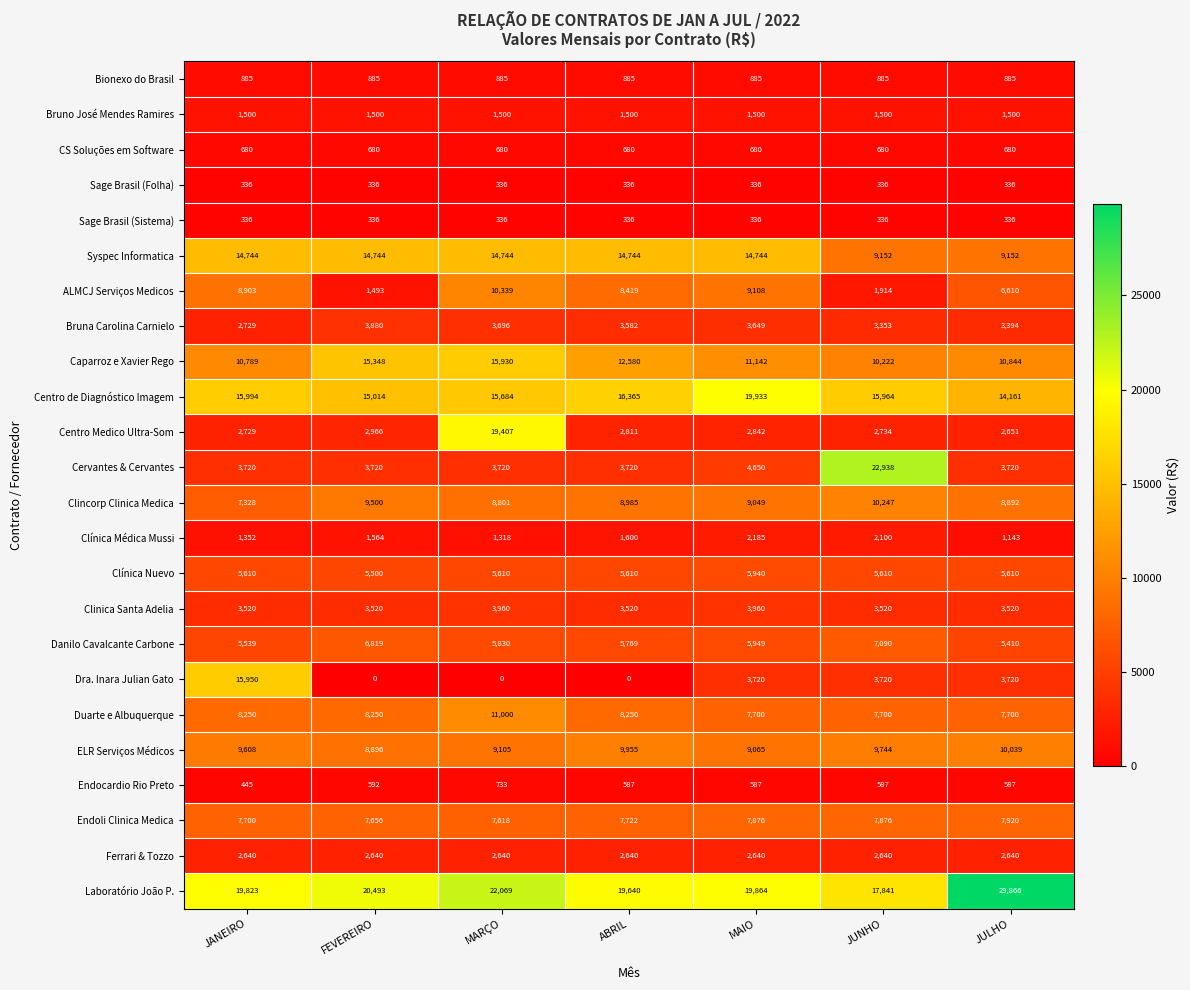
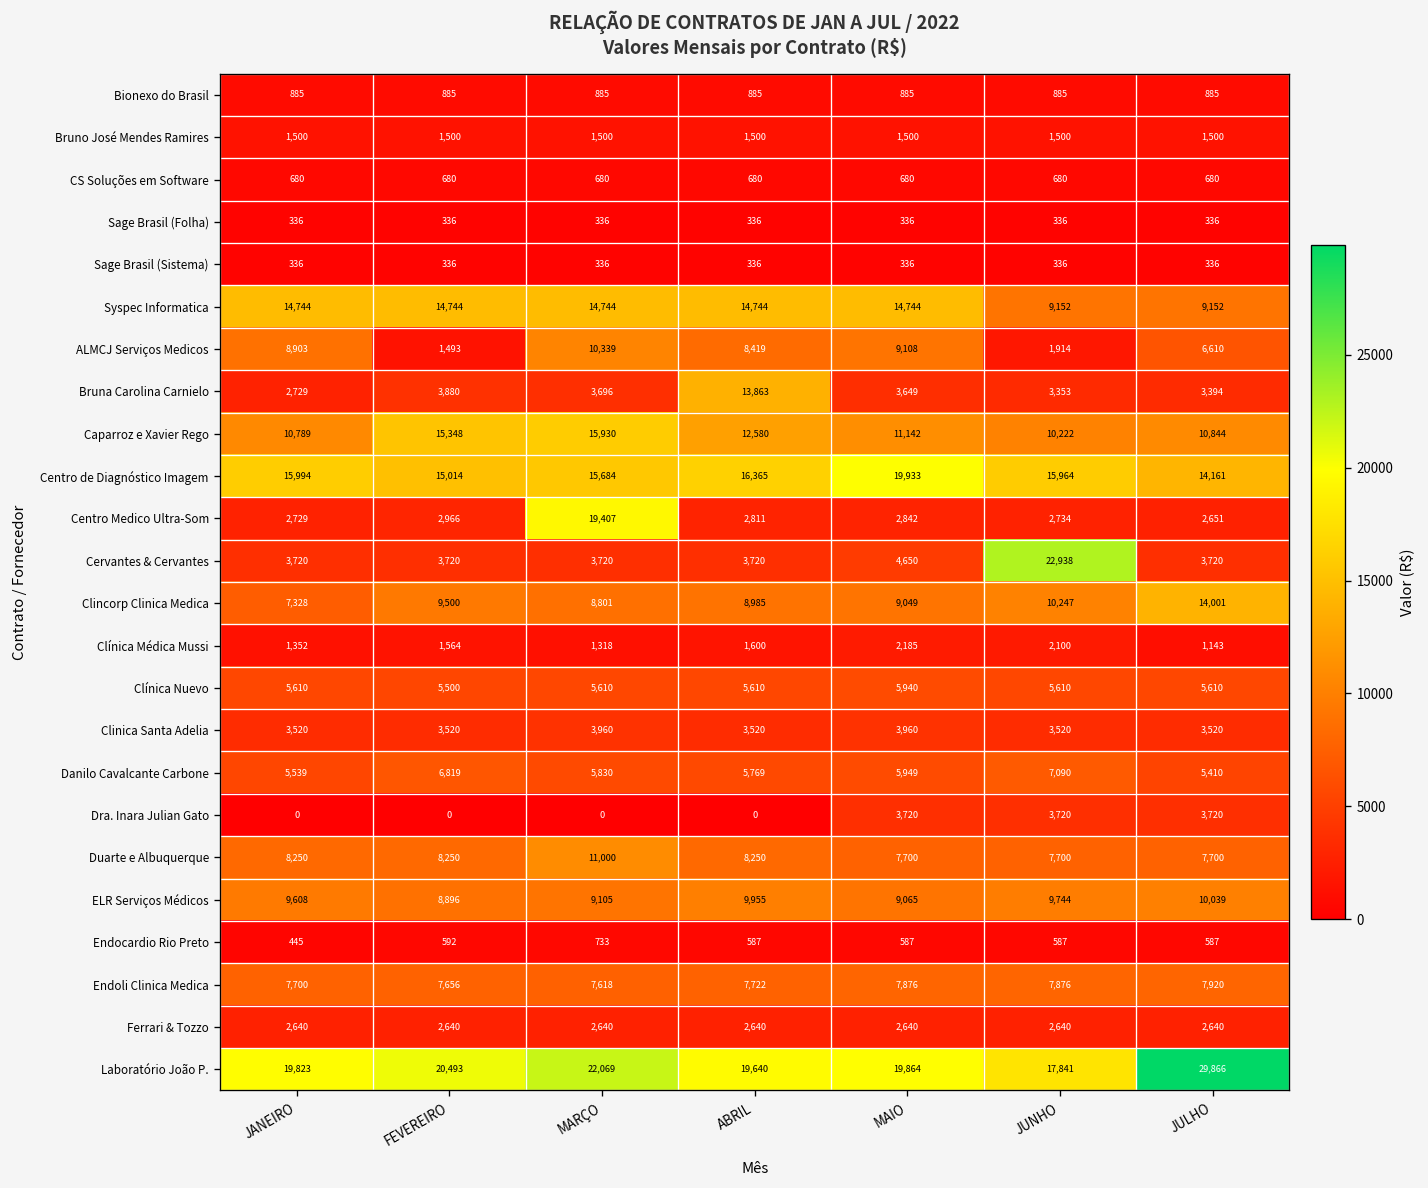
  {
    "Bionexo do Brasil": {
      "JANEIRO": "885",
      "FEVEREIRO": "885",
      "MARÇO": "885",
      "ABRIL": "885",
      "MAIO": "885",
      "JUNHO": "885",
      "JULHO": "885"
    },
    "Bruno José Mendes Ramires": {
      "JANEIRO": "1,500",
      "FEVEREIRO": "1,500",
      "MARÇO": "1,500",
      "ABRIL": "1,500",
      "MAIO": "1,500",
      "JUNHO": "1,500",
      "JULHO": "1,500"
    },
    "CS Soluções em Software": {
      "JANEIRO": "680",
      "FEVEREIRO": "680",
      "MARÇO": "680",
      "ABRIL": "680",
      "MAIO": "680",
      "JUNHO": "680",
      "JULHO": "680"
    },
    "Sage Brasil (Folha)": {
      "JANEIRO": "336",
      "FEVEREIRO": "336",
      "MARÇO": "336",
      "ABRIL": "336",
      "MAIO": "336",
      "JUNHO": "336",
      "JULHO": "336"
    },
    "Sage Brasil (Sistema)": {
      "JANEIRO": "336",
      "FEVEREIRO": "336",
      "MARÇO": "336",
      "ABRIL": "336",
      "MAIO": "336",
      "JUNHO": "336",
      "JULHO": "336"
    },
    "Syspec Informatica": {
      "JANEIRO": "14,744",
      "FEVEREIRO": "14,744",
      "MARÇO": "14,744",
      "ABRIL": "14,744",
      "MAIO": "14,744",
      "JUNHO": "9,152",
      "JULHO": "9,152"
    },
    "ALMCJ Serviços Medicos": {
      "JANEIRO": "8,903",
      "FEVEREIRO": "1,493",
      "MARÇO": "10,339",
      "ABRIL": "8,419",
      "MAIO": "9,108",
      "JUNHO": "1,914",
      "JULHO": "6,610"
    },
    "Bruna Carolina Carnielo": {
      "JANEIRO": "2,729",
      "FEVEREIRO": "3,880",
      "MARÇO": "3,696",
-     "ABRIL": "3,582",
+     "ABRIL": "13,863",
      "MAIO": "3,649",
      "JUNHO": "3,353",
      "JULHO": "3,394"
    },
    "Caparroz e Xavier Rego": {
      "JANEIRO": "10,789",
      "FEVEREIRO": "15,348",
      "MARÇO": "15,930",
      "ABRIL": "12,580",
      "MAIO": "11,142",
      "JUNHO": "10,222",
      "JULHO": "10,844"
    },
    "Centro de Diagnóstico Imagem": {
      "JANEIRO": "15,994",
      "FEVEREIRO": "15,014",
      "MARÇO": "15,684",
      "ABRIL": "16,365",
      "MAIO": "19,933",
      "JUNHO": "15,964",
      "JULHO": "14,161"
    },
    "Centro Medico Ultra-Som": {
      "JANEIRO": "2,729",
      "FEVEREIRO": "2,966",
      "MARÇO": "19,407",
      "ABRIL": "2,811",
      "MAIO": "2,842",
      "JUNHO": "2,734",
      "JULHO": "2,651"
    },
    "Cervantes & Cervantes": {
      "JANEIRO": "3,720",
      "FEVEREIRO": "3,720",
      "MARÇO": "3,720",
      "ABRIL": "3,720",
      "MAIO": "4,650",
      "JUNHO": "22,938",
      "JULHO": "3,720"
    },
    "Clincorp Clinica Medica": {
      "JANEIRO": "7,328",
      "FEVEREIRO": "9,500",
      "MARÇO": "8,801",
      "ABRIL": "8,985",
      "MAIO": "9,049",
      "JUNHO": "10,247",
-     "JULHO": "8,892"
+     "JULHO": "14,001"
    },
    "Clínica Médica Mussi": {
      "JANEIRO": "1,352",
      "FEVEREIRO": "1,564",
      "MARÇO": "1,318",
      "ABRIL": "1,600",
      "MAIO": "2,185",
      "JUNHO": "2,100",
      "JULHO": "1,143"
    },
    "Clínica Nuevo": {
      "JANEIRO": "5,610",
      "FEVEREIRO": "5,500",
      "MARÇO": "5,610",
      "ABRIL": "5,610",
      "MAIO": "5,940",
      "JUNHO": "5,610",
      "JULHO": "5,610"
    },
    "Clinica Santa Adelia": {
      "JANEIRO": "3,520",
      "FEVEREIRO": "3,520",
      "MARÇO": "3,960",
      "ABRIL": "3,520",
      "MAIO": "3,960",
      "JUNHO": "3,520",
      "JULHO": "3,520"
    },
    "Danilo Cavalcante Carbone": {
      "JANEIRO": "5,539",
      "FEVEREIRO": "6,819",
      "MARÇO": "5,830",
      "ABRIL": "5,769",
      "MAIO": "5,949",
      "JUNHO": "7,090",
      "JULHO": "5,410"
    },
    "Dra. Inara Julian Gato": {
-     "JANEIRO": "15,950",
+     "JANEIRO": "0",
      "FEVEREIRO": "0",
      "MARÇO": "0",
      "ABRIL": "0",
      "MAIO": "3,720",
      "JUNHO": "3,720",
      "JULHO": "3,720"
    },
    "Duarte e Albuquerque": {
      "JANEIRO": "8,250",
      "FEVEREIRO": "8,250",
      "MARÇO": "11,000",
      "ABRIL": "8,250",
      "MAIO": "7,700",
      "JUNHO": "7,700",
      "JULHO": "7,700"
    },
    "ELR Serviços Médicos": {
      "JANEIRO": "9,608",
      "FEVEREIRO": "8,896",
      "MARÇO": "9,105",
      "ABRIL": "9,955",
      "MAIO": "9,065",
      "JUNHO": "9,744",
      "JULHO": "10,039"
    },
    "Endocardio Rio Preto": {
      "JANEIRO": "445",
      "FEVEREIRO": "592",
      "MARÇO": "733",
      "ABRIL": "587",
      "MAIO": "587",
      "JUNHO": "587",
      "JULHO": "587"
    },
    "Endoli Clinica Medica": {
      "JANEIRO": "7,700",
      "FEVEREIRO": "7,656",
      "MARÇO": "7,618",
      "ABRIL": "7,722",
      "MAIO": "7,876",
      "JUNHO": "7,876",
      "JULHO": "7,920"
    },
    "Ferrari & Tozzo": {
      "JANEIRO": "2,640",
      "FEVEREIRO": "2,640",
      "MARÇO": "2,640",
      "ABRIL": "2,640",
      "MAIO": "2,640",
      "JUNHO": "2,640",
      "JULHO": "2,640"
    },
    "Laboratório João P.": {
      "JANEIRO": "19,823",
      "FEVEREIRO": "20,493",
      "MARÇO": "22,069",
      "ABRIL": "19,640",
      "MAIO": "19,864",
      "JUNHO": "17,841",
      "JULHO": "29,866"
    }
  }
